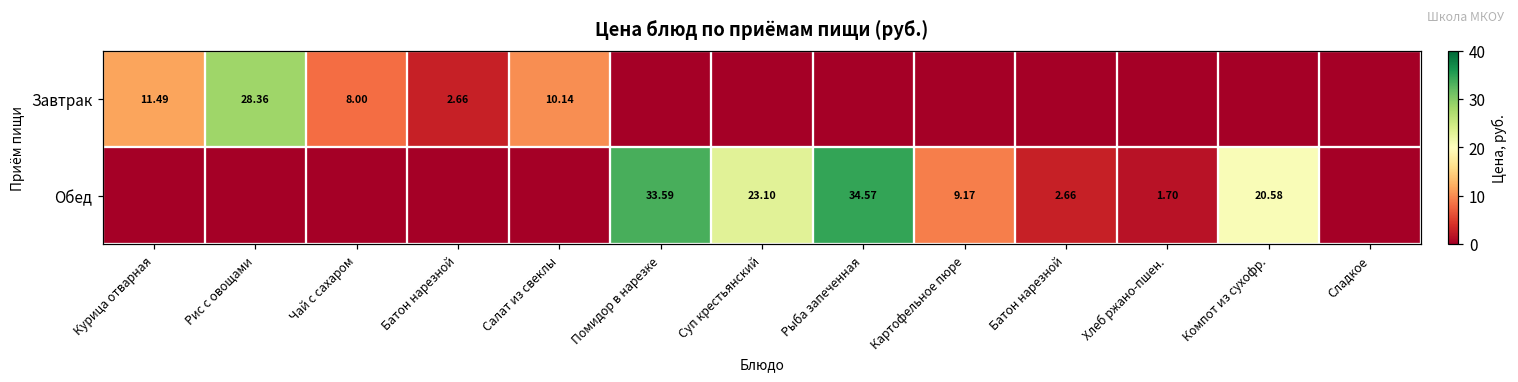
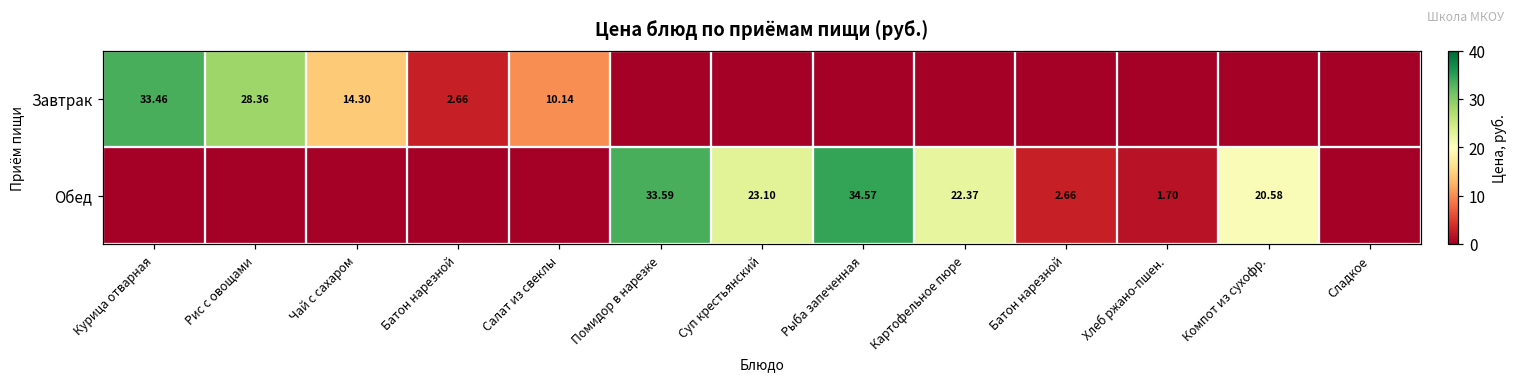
  {
    "Завтрак": {
-     "Курица отварная": 11.49,
+     "Курица отварная": 33.46,
      "Рис с овощами": 28.36,
-     "Чай с сахаром": 8.00,
+     "Чай с сахаром": 14.30,
      "Салат из свеклы": 10.14
    },
    "Обед": {
      "Помидор в нарезке": 33.59,
      "Суп крестьянский": 23.10,
      "Рыба запеченная": 34.57,
-     "Картофельное пюре": 9.17,
+     "Картофельное пюре": 22.37,
      "Хлеб ржано-пшен.": 1.70,
      "Компот из сухофр.": 20.58
    }
  }
